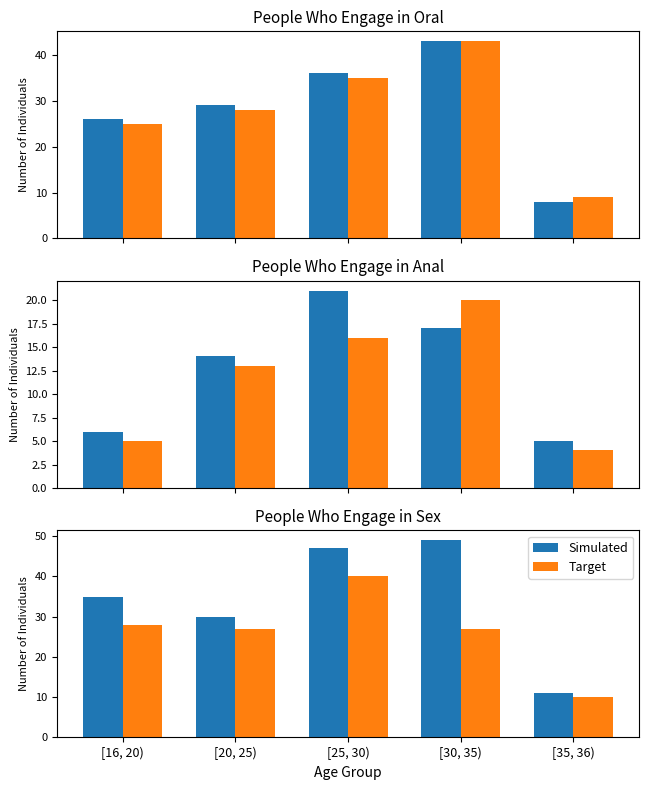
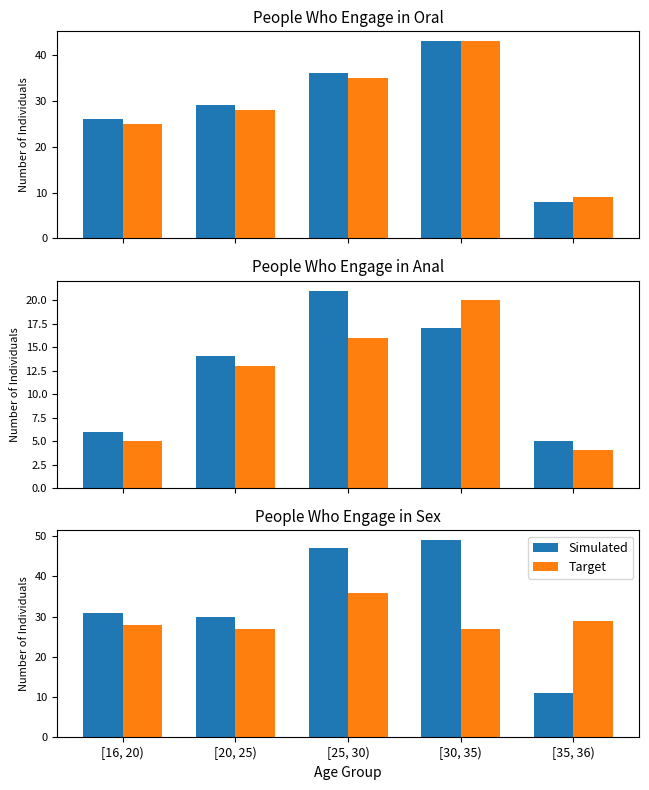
  {
    "People Who Engage in Sex": {
      "Simulated": {
-       "[16, 20)": 35,
+       "[16, 20)": 31,
        "[20, 25)": 30,
        "[25, 30)": 47,
        "[30, 35)": 49,
        "[35, 36)": 11
      },
      "Target": {
        "[16, 20)": 28,
        "[20, 25)": 27,
-       "[25, 30)": 40,
+       "[25, 30)": 36,
        "[30, 35)": 27,
-       "[35, 36)": 10
+       "[35, 36)": 29
      }
    }
  }
